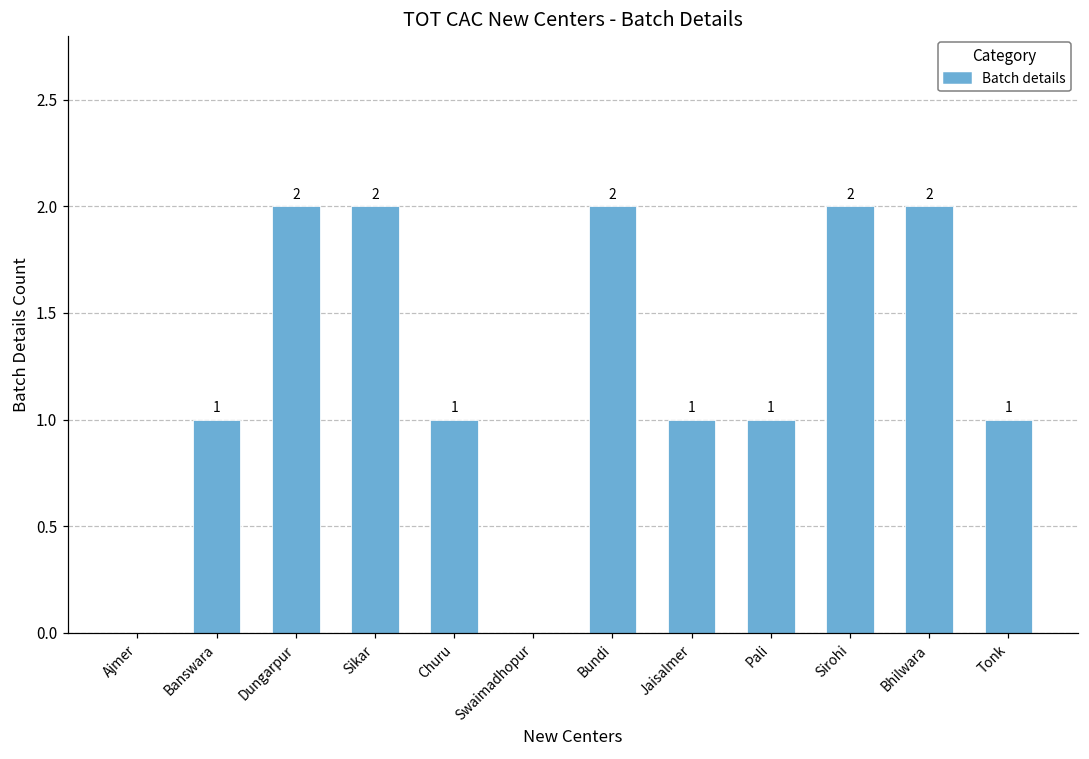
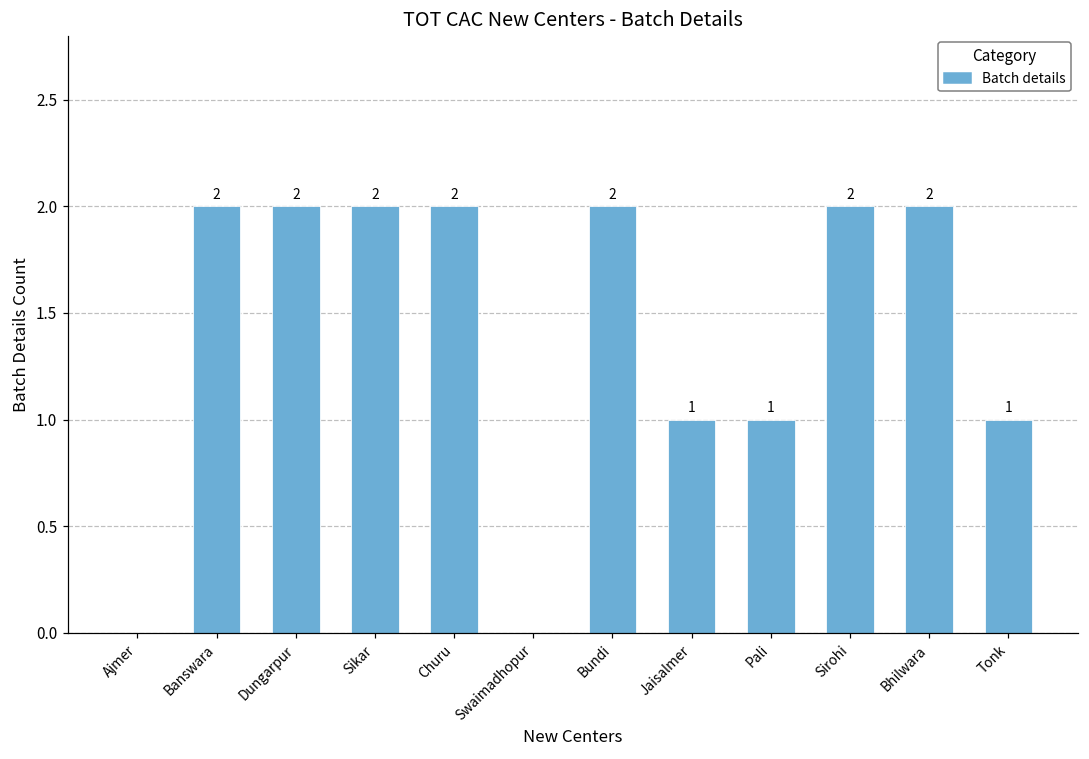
  {
-   "Banswara": 1,
+   "Banswara": 2,
    "Dungarpur": 2,
    "Sikar": 2,
-   "Churu": 1,
+   "Churu": 2,
    "Bundi": 2,
    "Jaisalmer": 1,
    "Pali": 1,
    "Sirohi": 2,
    "Bhilwara": 2,
    "Tonk": 1
  }
